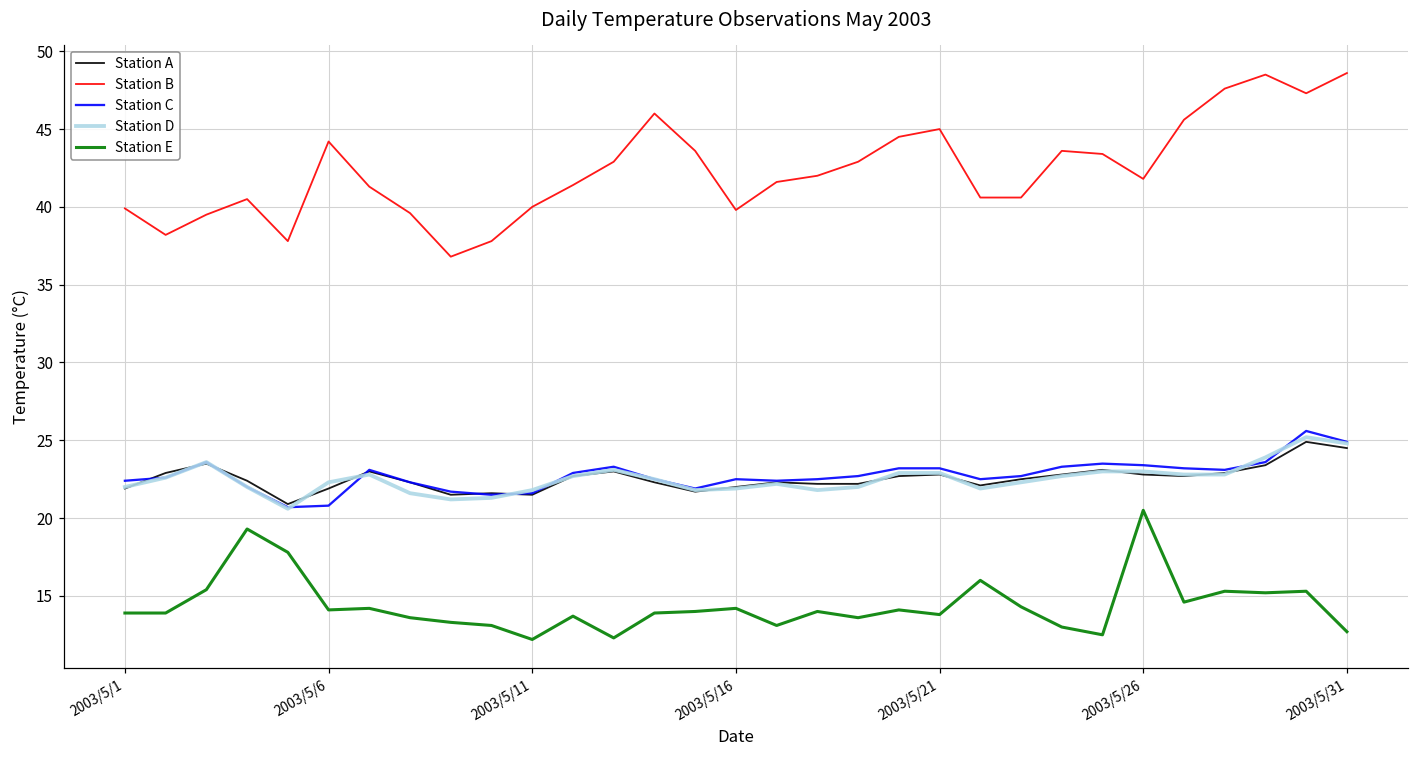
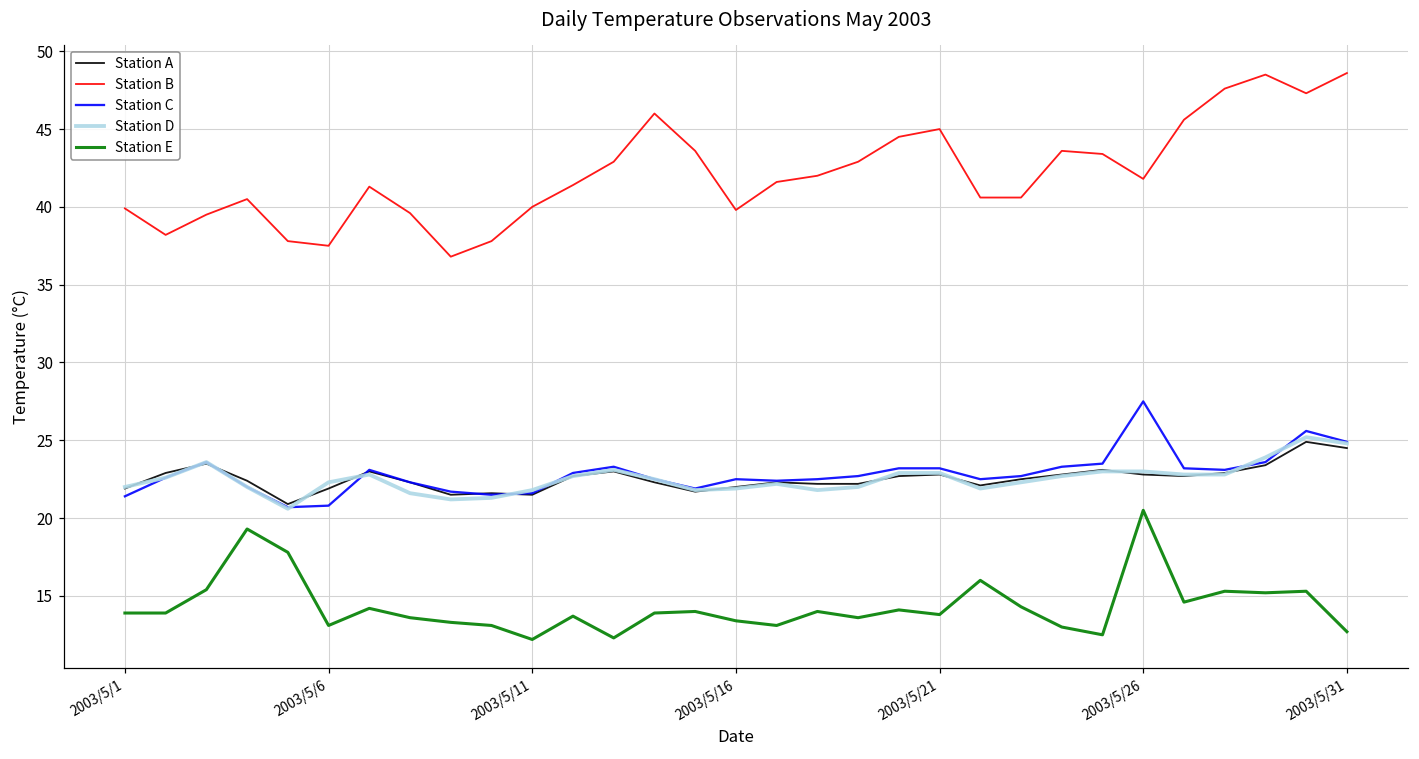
  {
    "Station A": {
      "2003/5/6": 21.9,
      "2003/5/26": 22.8,
      "2003/5/31": 24.5
    },
    "Station B": {
      "2003/5/1": 39.9,
-     "2003/5/6": 44.2,
+     "2003/5/6": 37.5,
      "2003/5/11": 40.0,
      "2003/5/16": 39.8,
      "2003/5/21": 45.0,
      "2003/5/26": 41.8,
      "2003/5/31": 48.6
    },
    "Station C": {
-     "2003/5/1": 22.4,
+     "2003/5/1": 21.4,
      "2003/5/6": 20.8,
      "2003/5/16": 22.5,
      "2003/5/21": 23.2,
-     "2003/5/26": 23.4
+     "2003/5/26": 27.5
    },
    "Station D": {
      "2003/5/6": 22.3,
      "2003/5/11": 21.8,
      "2003/5/26": 23.0
    },
    "Station E": {
      "2003/5/1": 13.9,
-     "2003/5/6": 14.1,
+     "2003/5/6": 13.1,
      "2003/5/11": 12.2,
-     "2003/5/16": 14.2,
+     "2003/5/16": 13.4,
      "2003/5/21": 13.8,
      "2003/5/26": 20.5,
      "2003/5/31": 12.7
    }
  }
